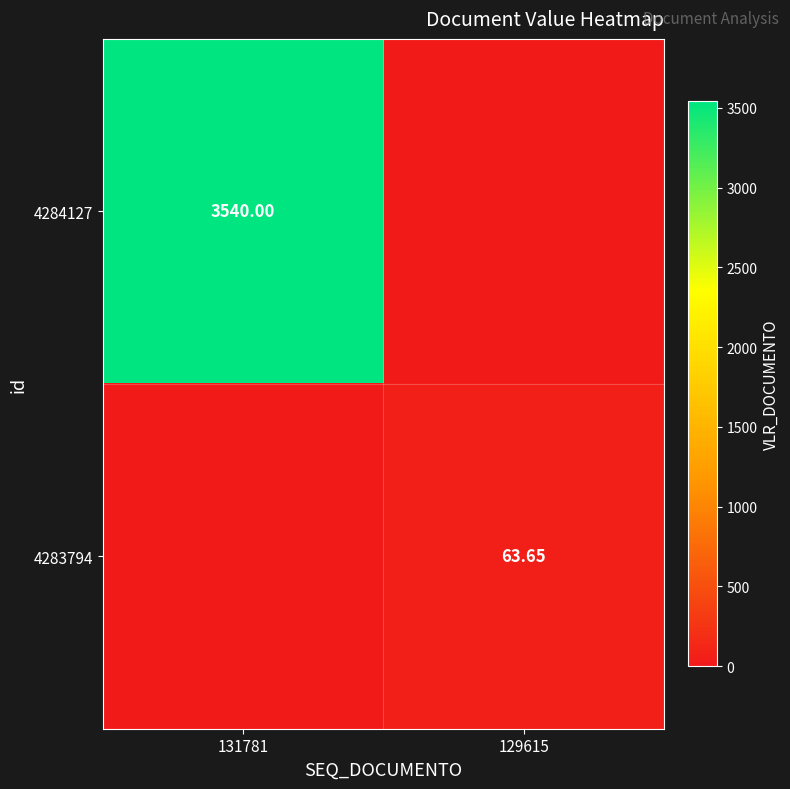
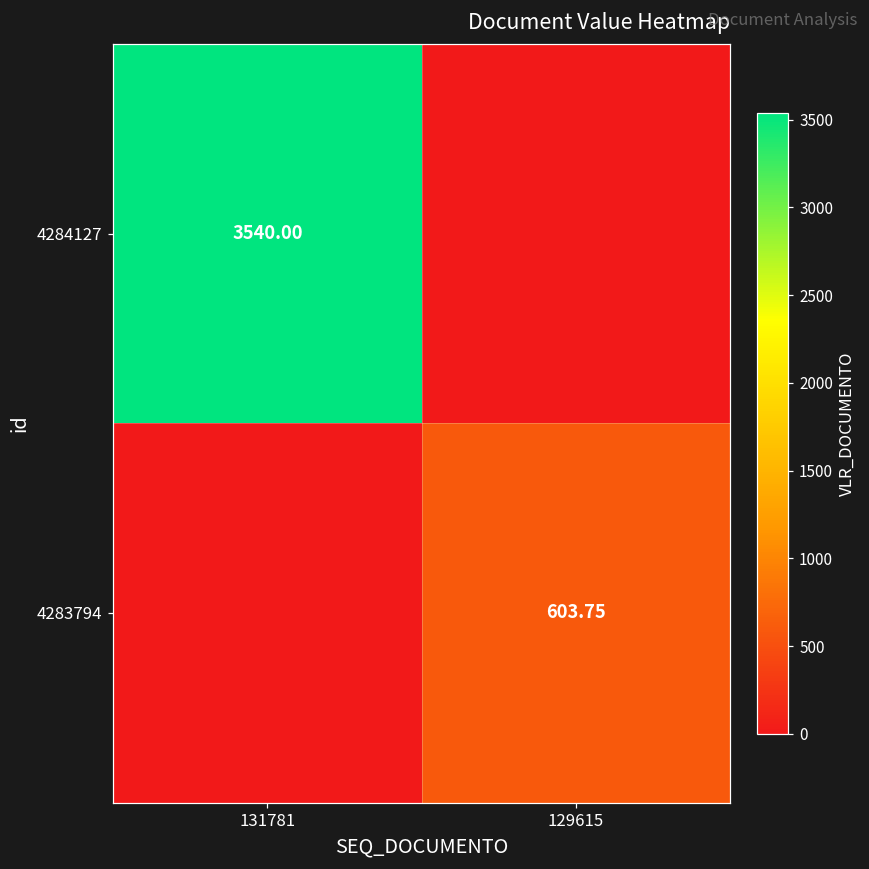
  {
    "4284127": {
      "131781": 3540.00
    },
    "4283794": {
-     "129615": 63.65
+     "129615": 603.75
    }
  }
